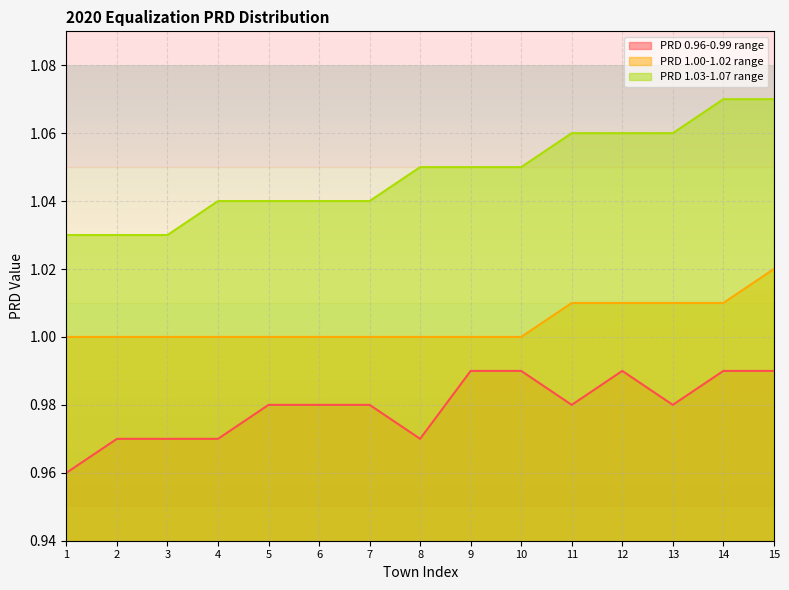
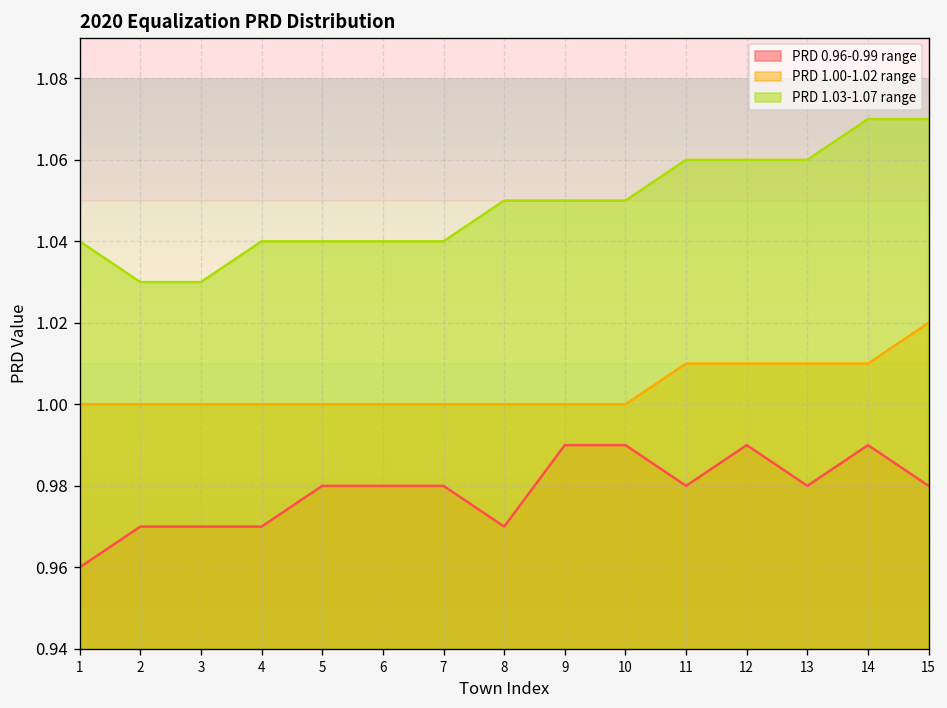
  {
    "PRD 0.96-0.99 range": {
      "1": 0.96,
      "2": 0.97,
      "3": 0.97,
      "4": 0.97,
      "5": 0.98,
      "6": 0.98,
      "7": 0.98,
      "8": 0.97,
      "9": 0.99,
      "10": 0.99,
      "11": 0.98,
      "12": 0.99,
      "13": 0.98,
      "14": 0.99,
-     "15": 0.99
+     "15": 0.98
    },
    "PRD 1.00-1.02 range": {
      "1": 1.00,
      "2": 1.00,
      "3": 1.00,
      "4": 1.00,
      "5": 1.00,
      "6": 1.00,
      "7": 1.00,
      "8": 1.00,
      "9": 1.00,
      "10": 1.00,
      "11": 1.01,
      "12": 1.01,
      "13": 1.01,
      "14": 1.01,
      "15": 1.02
    },
    "PRD 1.03-1.07 range": {
-     "1": 1.03,
+     "1": 1.04,
      "2": 1.03,
      "3": 1.03,
      "4": 1.04,
      "5": 1.04,
      "6": 1.04,
      "7": 1.04,
      "8": 1.05,
      "9": 1.05,
      "10": 1.05,
      "11": 1.06,
      "12": 1.06,
      "13": 1.06,
      "14": 1.07,
      "15": 1.07
    }
  }
